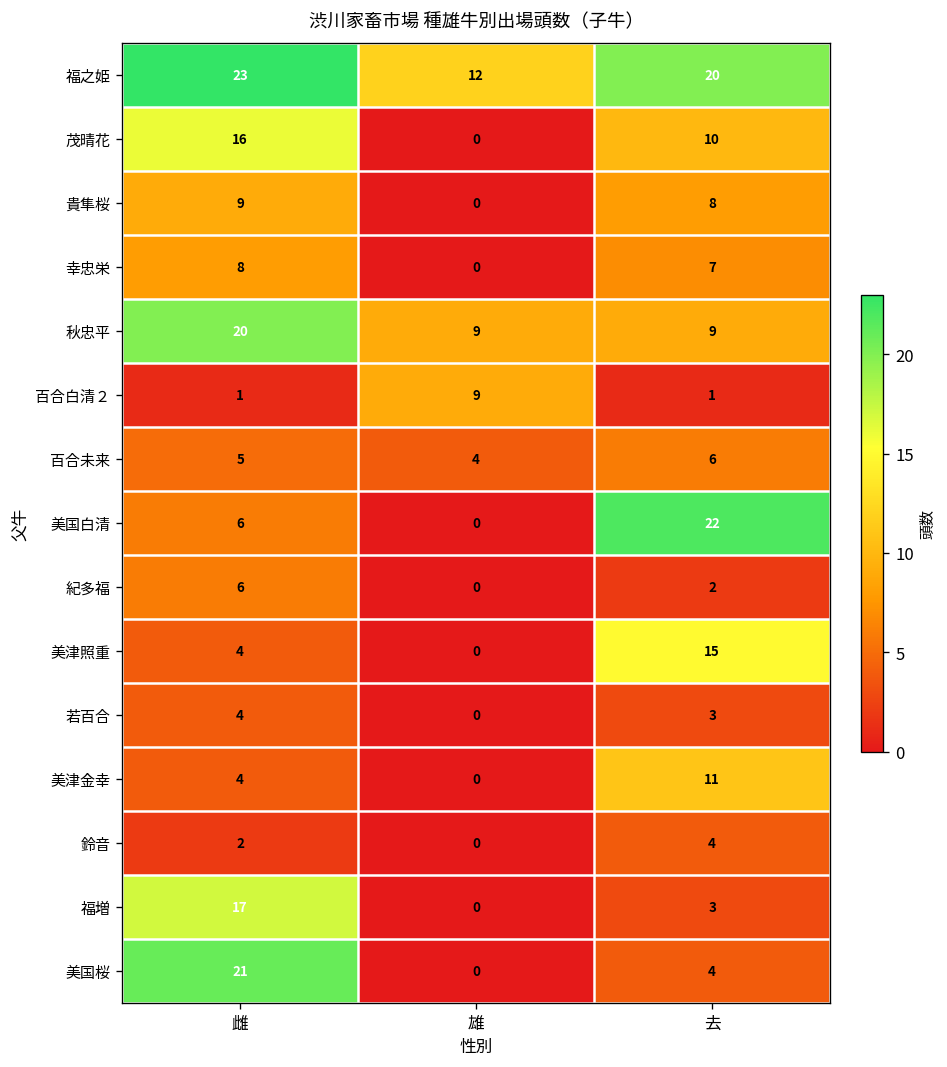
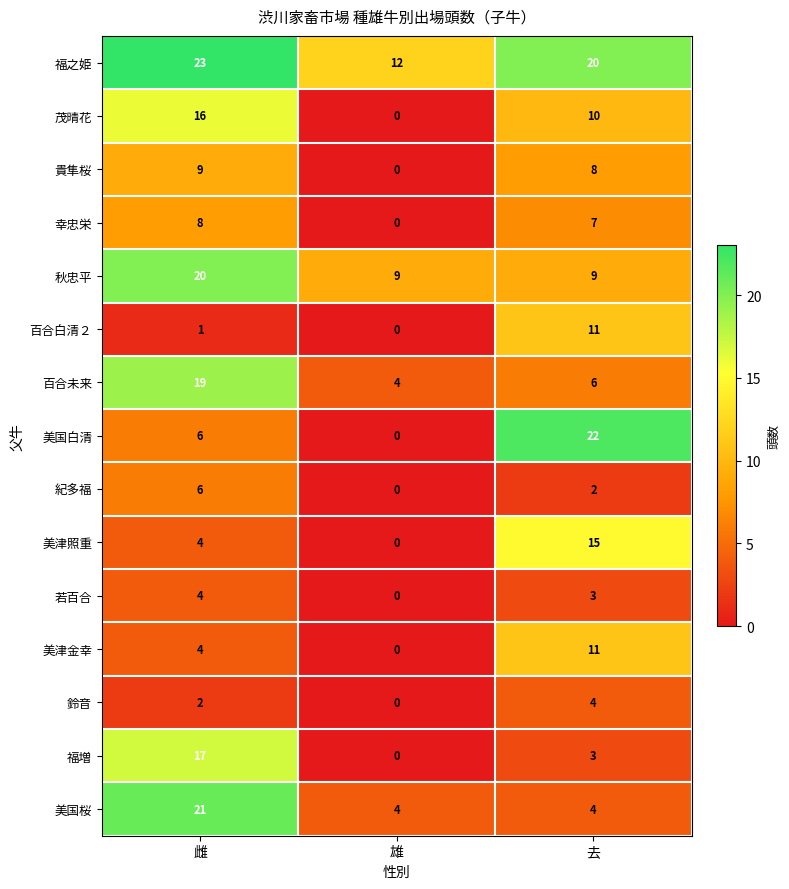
  {
    "福之姫": {
      "雌": 23,
      "雄": 12,
      "去": 20
    },
    "茂晴花": {
      "雌": 16,
      "雄": 0,
      "去": 10
    },
    "貴隼桜": {
      "雌": 9,
      "雄": 0,
      "去": 8
    },
    "幸忠栄": {
      "雌": 8,
      "雄": 0,
      "去": 7
    },
    "秋忠平": {
      "雌": 20,
      "雄": 9,
      "去": 9
    },
    "百合白清２": {
      "雌": 1,
-     "雄": 9,
-     "去": 1
+     "雄": 0,
+     "去": 11
    },
    "百合未来": {
-     "雌": 5,
+     "雌": 19,
      "雄": 4,
      "去": 6
    },
    "美国白清": {
      "雌": 6,
      "雄": 0,
      "去": 22
    },
    "紀多福": {
      "雌": 6,
      "雄": 0,
      "去": 2
    },
    "美津照重": {
      "雌": 4,
      "雄": 0,
      "去": 15
    },
    "若百合": {
      "雌": 4,
      "雄": 0,
      "去": 3
    },
    "美津金幸": {
      "雌": 4,
      "雄": 0,
      "去": 11
    },
    "鈴音": {
      "雌": 2,
      "雄": 0,
      "去": 4
    },
    "福増": {
      "雌": 17,
      "雄": 0,
      "去": 3
    },
    "美国桜": {
      "雌": 21,
-     "雄": 0,
+     "雄": 4,
      "去": 4
    }
  }
